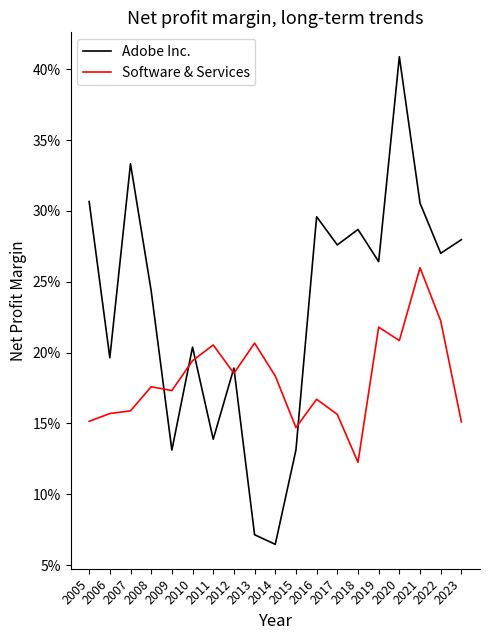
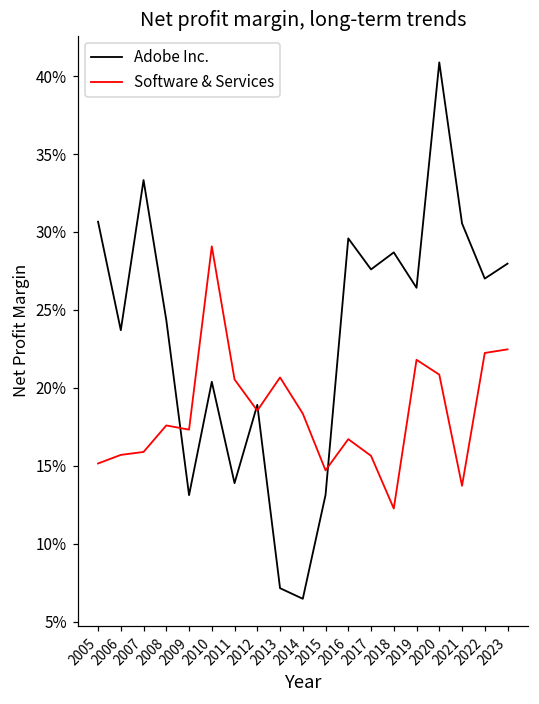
  {
    "Adobe Inc.": {
      "2005": "30.7%",
-     "2006": "19.6%",
+     "2006": "23.7%",
      "2007": "33.3%",
      "2008": "24.3%",
      "2009": "13.1%",
      "2010": "20.4%",
      "2011": "13.9%",
      "2012": "18.9%",
      "2013": "7.1%",
      "2014": "6.5%",
      "2015": "13.1%",
      "2016": "29.6%",
      "2017": "27.6%",
      "2018": "28.7%",
      "2019": "26.4%",
      "2020": "40.9%",
      "2021": "30.6%",
      "2022": "27.0%",
      "2023": "28.0%"
    },
    "Software & Services": {
      "2005": "15.2%",
      "2006": "15.7%",
      "2007": "15.9%",
      "2008": "17.6%",
      "2009": "17.3%",
-     "2010": "19.4%",
+     "2010": "29.1%",
      "2011": "20.5%",
      "2012": "18.5%",
      "2013": "20.7%",
      "2014": "18.4%",
      "2015": "14.7%",
      "2016": "16.7%",
      "2017": "15.6%",
      "2018": "12.3%",
      "2019": "21.8%",
      "2020": "20.8%",
-     "2021": "26.0%",
+     "2021": "13.7%",
      "2022": "22.2%",
-     "2023": "15.1%"
+     "2023": "22.5%"
    }
  }
